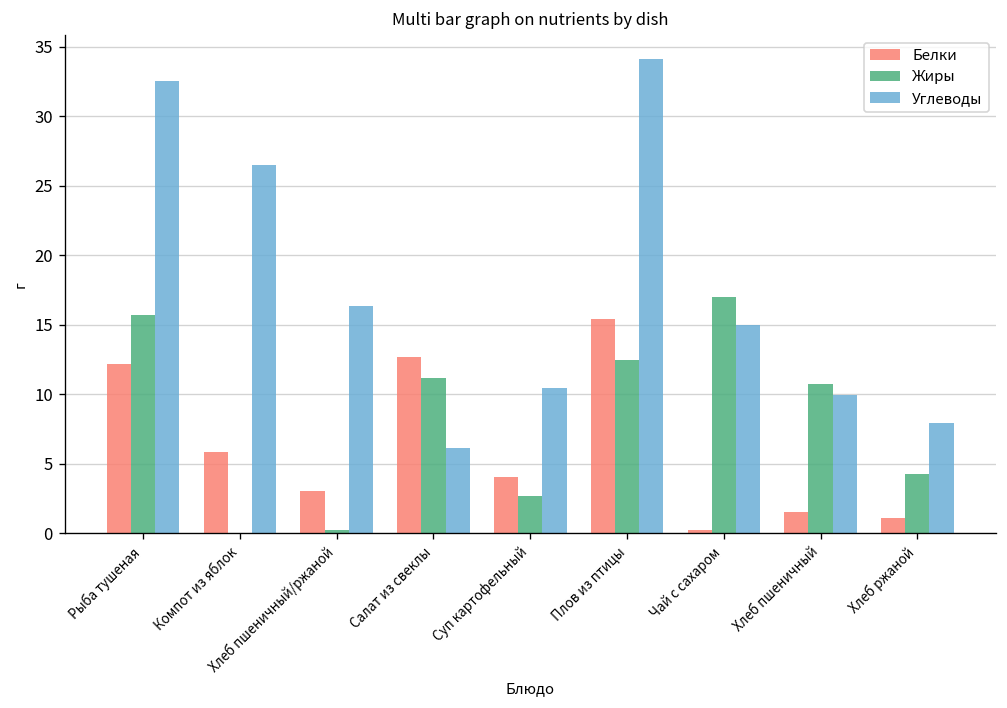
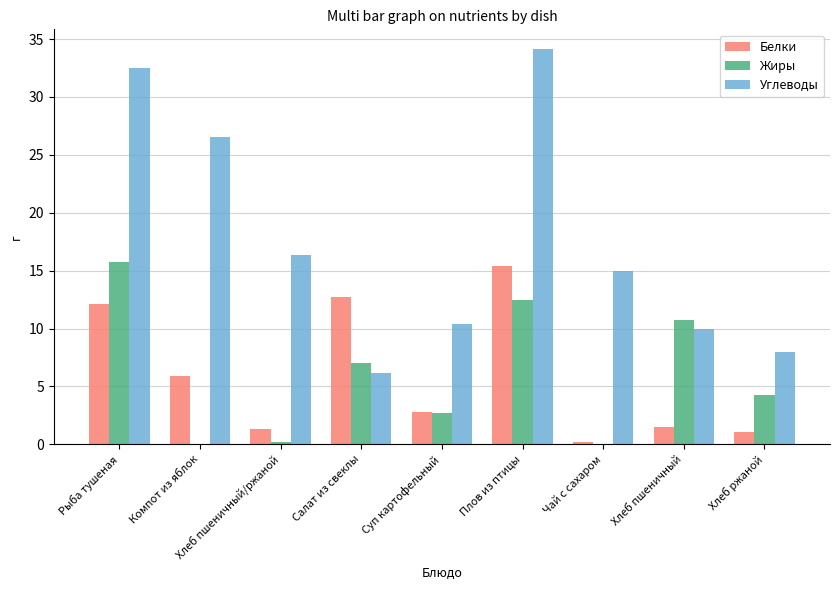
  {
    "Белки": {
      "Рыба тушеная": 12.2,
      "Компот из яблок": 5.9,
-     "Хлеб пшеничный/ржаной": 3.0,
+     "Хлеб пшеничный/ржаной": 1.4,
      "Салат из свеклы": 12.7,
-     "Суп картофельный": 4.0,
+     "Суп картофельный": 2.8,
      "Плов из птицы": 15.4,
      "Хлеб пшеничный": 1.5,
      "Хлеб ржаной": 1.1
    },
    "Жиры": {
      "Рыба тушеная": 15.7,
      "Компот из яблок": 0.0,
      "Хлеб пшеничный/ржаной": 0.2,
-     "Салат из свеклы": 11.2,
+     "Салат из свеклы": 7.0,
      "Суп картофельный": 2.7,
      "Плов из птицы": 12.4,
-     "Чай с сахаром": 17.0,
+     "Чай с сахаром": 0.1,
      "Хлеб пшеничный": 10.7,
      "Хлеб ржаной": 4.3
    },
    "Углеводы": {
      "Рыба тушеная": 32.5,
      "Компот из яблок": 26.5,
      "Хлеб пшеничный/ржаной": 16.4,
      "Салат из свеклы": 6.2,
      "Суп картофельный": 10.4,
      "Плов из птицы": 34.1,
      "Чай с сахаром": 15.0,
      "Хлеб пшеничный": 9.9,
      "Хлеб ржаной": 7.9
    }
  }
